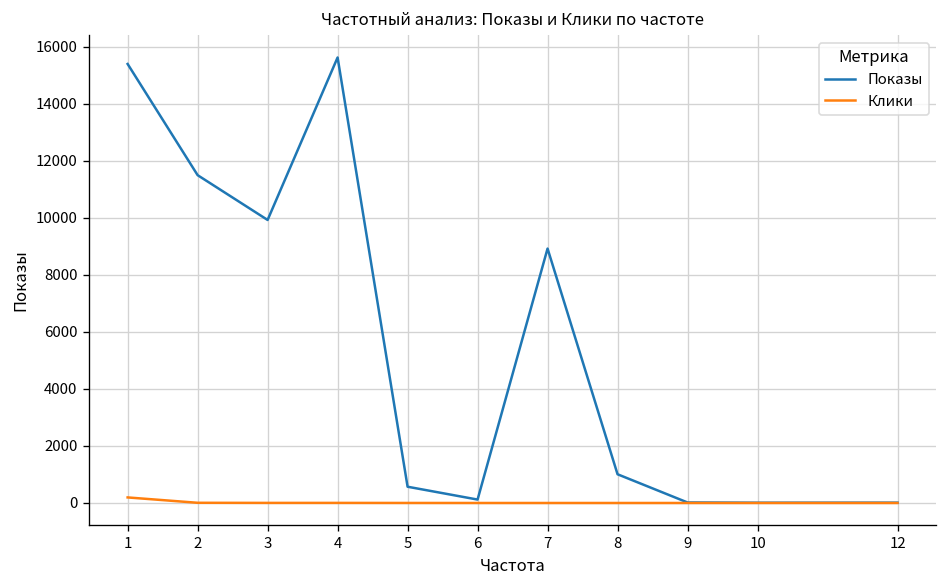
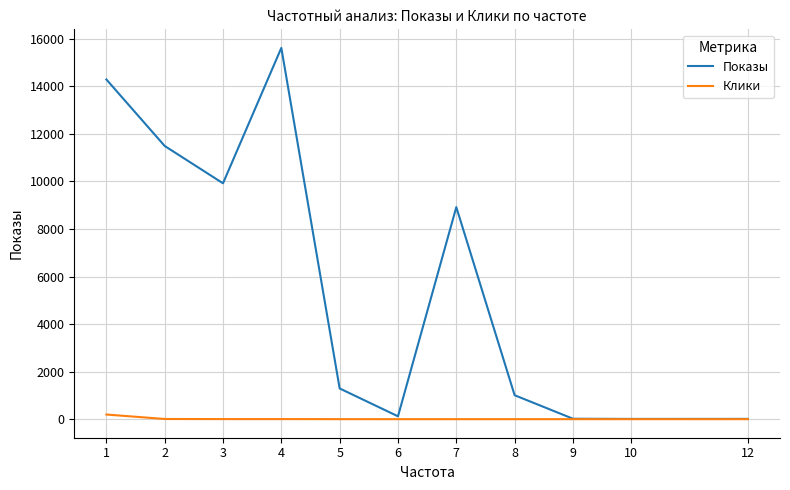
  {
    "Показы": {
-     "1": 15400,
+     "1": 14300,
      "2": 11500,
      "3": 9900,
      "4": 15600,
-     "5": 600,
+     "5": 1300,
      "6": 100,
      "7": 8900,
      "8": 1000
    },
    "Клики": {
      "1": 200,
      "2": 0,
      "3": 0,
      "4": 0,
      "5": 0,
      "6": 0,
      "7": 0,
      "8": 0
    }
  }
